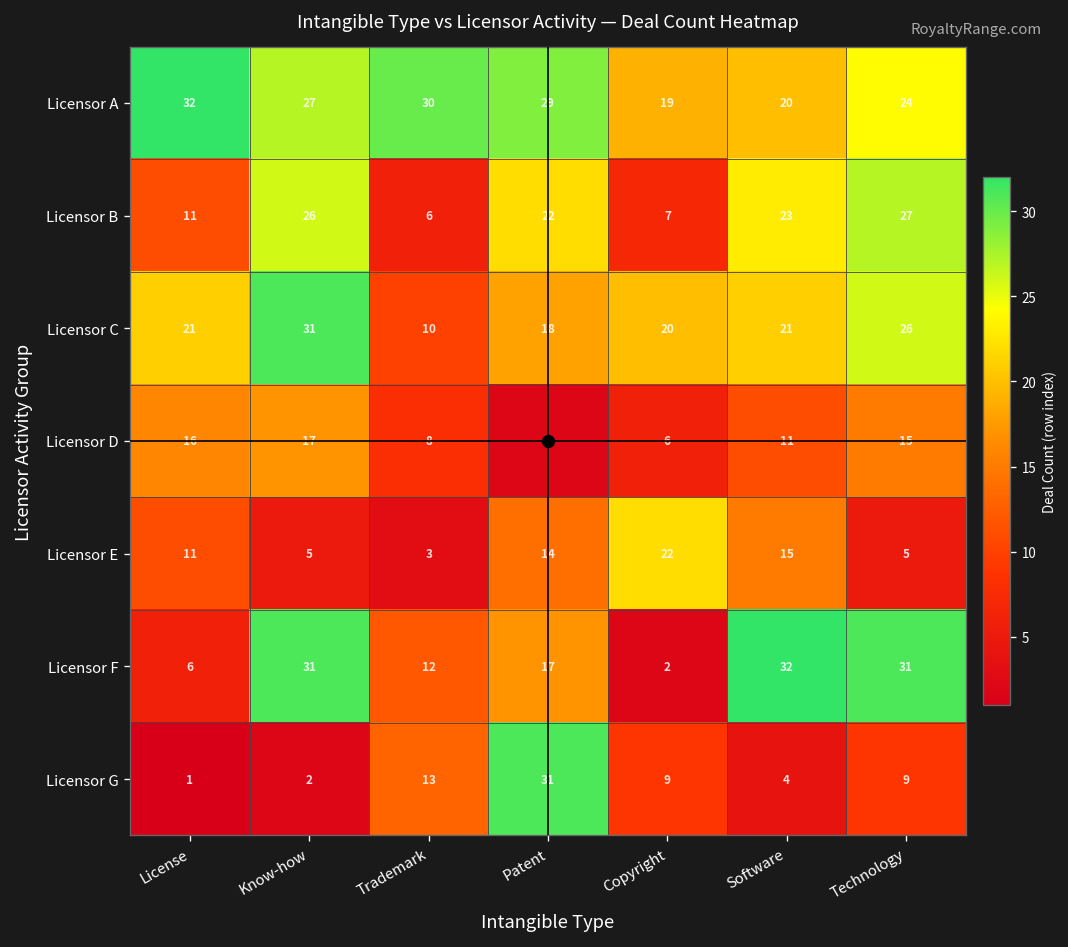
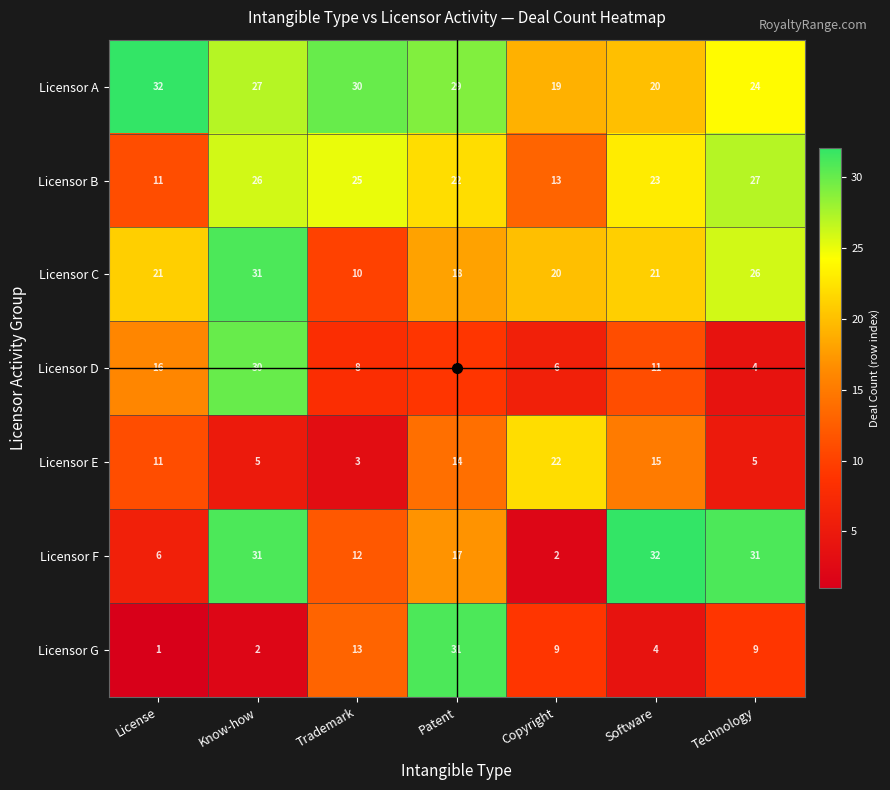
  {
    "Licensor A": {
      "License": 32,
      "Know-how": 27,
      "Trademark": 30,
      "Patent": 29,
      "Copyright": 19,
      "Software": 20,
      "Technology": 24
    },
    "Licensor B": {
      "License": 11,
      "Know-how": 26,
-     "Trademark": 6,
+     "Trademark": 25,
      "Patent": 22,
-     "Copyright": 7,
+     "Copyright": 13,
      "Software": 23,
      "Technology": 27
    },
    "Licensor C": {
      "License": 21,
      "Know-how": 31,
      "Trademark": 10,
      "Patent": 18,
      "Copyright": 20,
      "Software": 21,
      "Technology": 26
    },
    "Licensor D": {
      "License": 16,
-     "Know-how": 17,
+     "Know-how": 30,
      "Trademark": 8,
-     "Patent": 2,
+     "Patent": 9,
      "Copyright": 6,
      "Software": 11,
-     "Technology": 15
+     "Technology": 4
    },
    "Licensor E": {
      "License": 11,
      "Know-how": 5,
      "Trademark": 3,
      "Patent": 14,
      "Copyright": 22,
      "Software": 15,
      "Technology": 5
    },
    "Licensor F": {
      "License": 6,
      "Know-how": 31,
      "Trademark": 12,
      "Patent": 17,
      "Copyright": 2,
      "Software": 32,
      "Technology": 31
    },
    "Licensor G": {
      "License": 1,
      "Know-how": 2,
      "Trademark": 13,
      "Patent": 31,
      "Copyright": 9,
      "Software": 4,
      "Technology": 9
    }
  }
